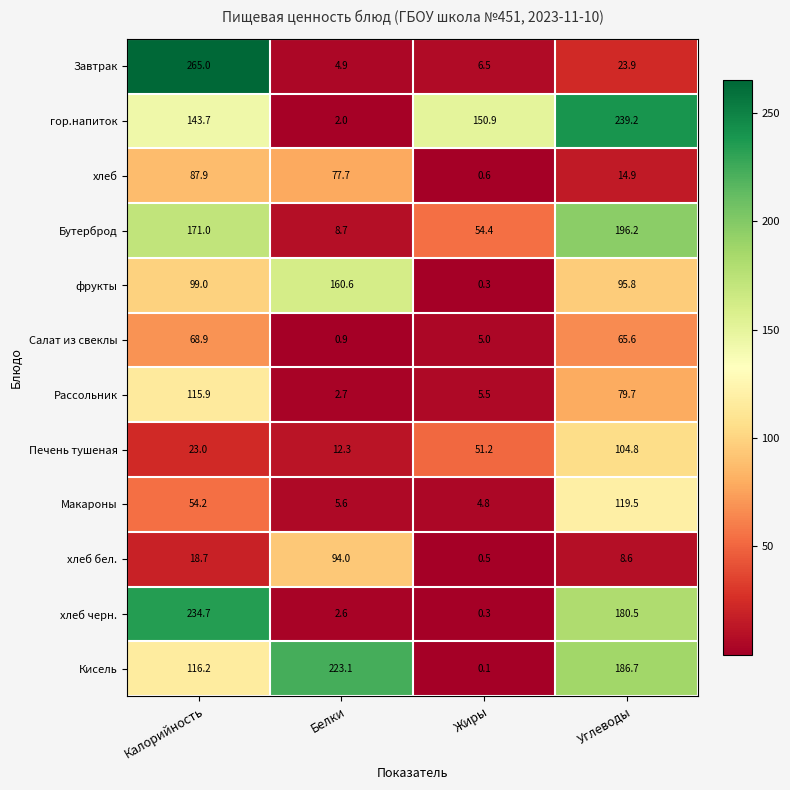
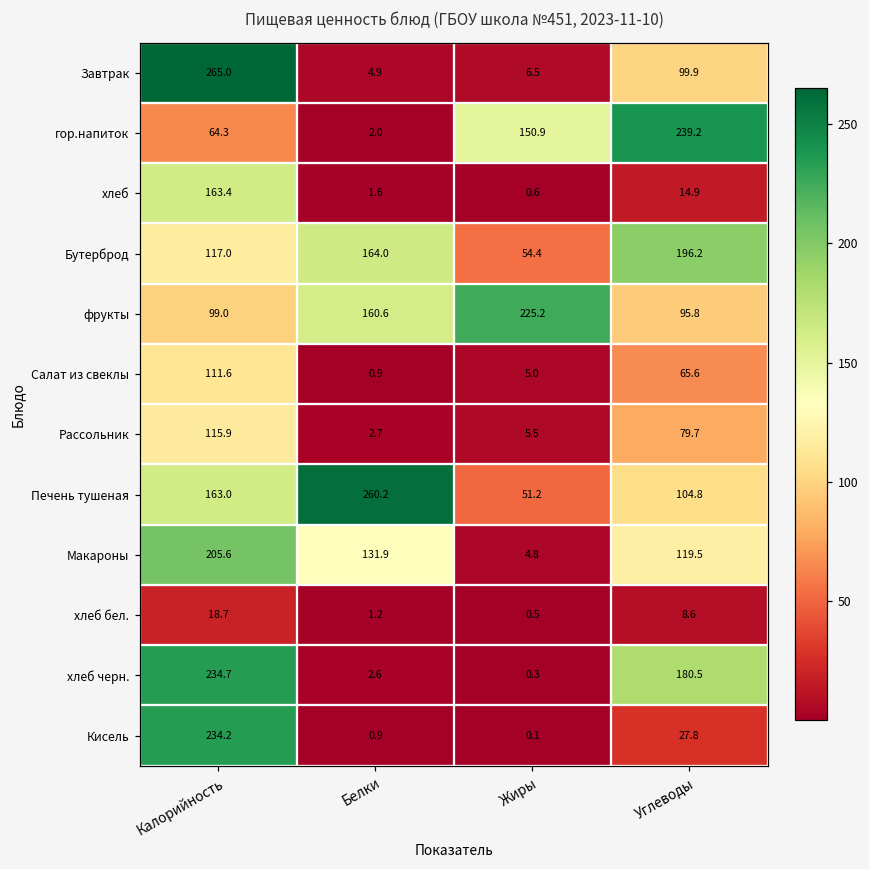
  {
    "Завтрак": {
      "Калорийность": 265.0,
      "Белки": 4.9,
      "Жиры": 6.5,
-     "Углеводы": 23.9
+     "Углеводы": 99.9
    },
    "гор.напиток": {
-     "Калорийность": 143.7,
+     "Калорийность": 64.3,
      "Белки": 2.0,
      "Жиры": 150.9,
      "Углеводы": 239.2
    },
    "хлеб": {
-     "Калорийность": 87.9,
-     "Белки": 77.7,
+     "Калорийность": 163.4,
+     "Белки": 1.6,
      "Жиры": 0.6,
      "Углеводы": 14.9
    },
    "Бутерброд": {
-     "Калорийность": 171.0,
-     "Белки": 8.7,
+     "Калорийность": 117.0,
+     "Белки": 164.0,
      "Жиры": 54.4,
      "Углеводы": 196.2
    },
    "фрукты": {
      "Калорийность": 99.0,
      "Белки": 160.6,
-     "Жиры": 0.3,
+     "Жиры": 225.2,
      "Углеводы": 95.8
    },
    "Салат из свеклы": {
-     "Калорийность": 68.9,
+     "Калорийность": 111.6,
      "Белки": 0.9,
      "Жиры": 5.0,
      "Углеводы": 65.6
    },
    "Рассольник": {
      "Калорийность": 115.9,
      "Белки": 2.7,
      "Жиры": 5.5,
      "Углеводы": 79.7
    },
    "Печень тушеная": {
-     "Калорийность": 23.0,
-     "Белки": 12.3,
+     "Калорийность": 163.0,
+     "Белки": 260.2,
      "Жиры": 51.2,
      "Углеводы": 104.8
    },
    "Макароны": {
-     "Калорийность": 54.2,
-     "Белки": 5.6,
+     "Калорийность": 205.6,
+     "Белки": 131.9,
      "Жиры": 4.8,
      "Углеводы": 119.5
    },
    "хлеб бел.": {
      "Калорийность": 18.7,
-     "Белки": 94.0,
+     "Белки": 1.2,
      "Жиры": 0.5,
      "Углеводы": 8.6
    },
    "хлеб черн.": {
      "Калорийность": 234.7,
      "Белки": 2.6,
      "Жиры": 0.3,
      "Углеводы": 180.5
    },
    "Кисель": {
-     "Калорийность": 116.2,
-     "Белки": 223.1,
+     "Калорийность": 234.2,
+     "Белки": 0.9,
      "Жиры": 0.1,
-     "Углеводы": 186.7
+     "Углеводы": 27.8
    }
  }
